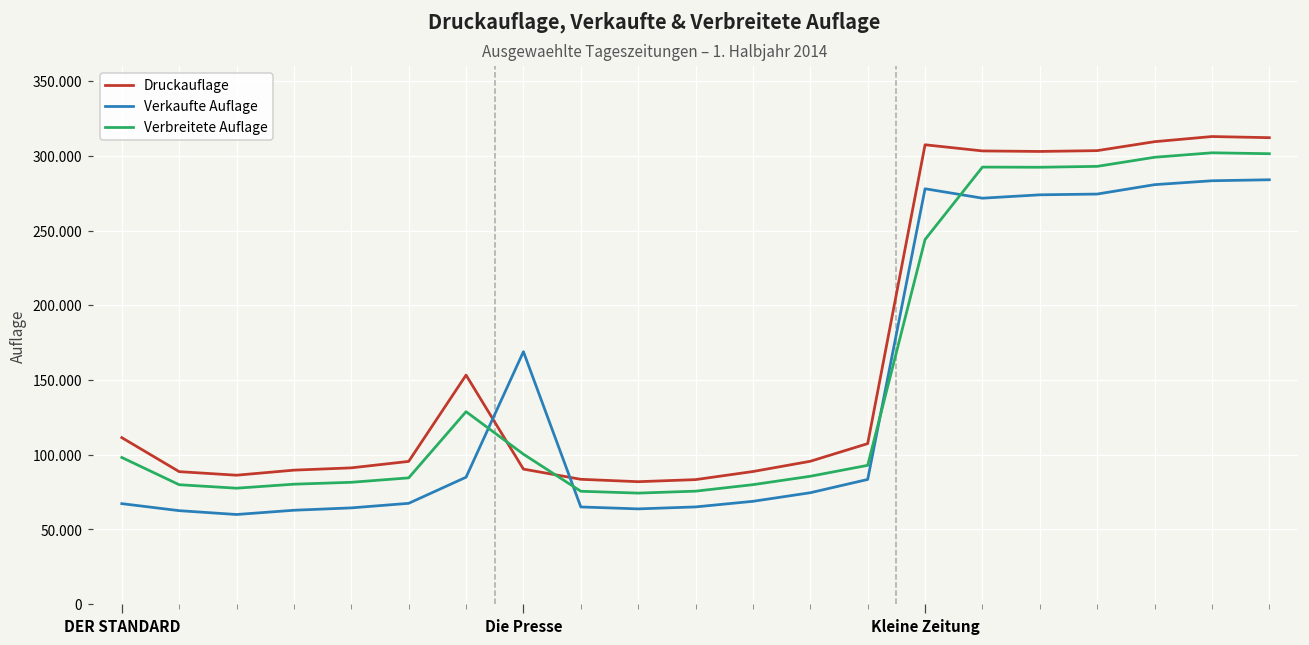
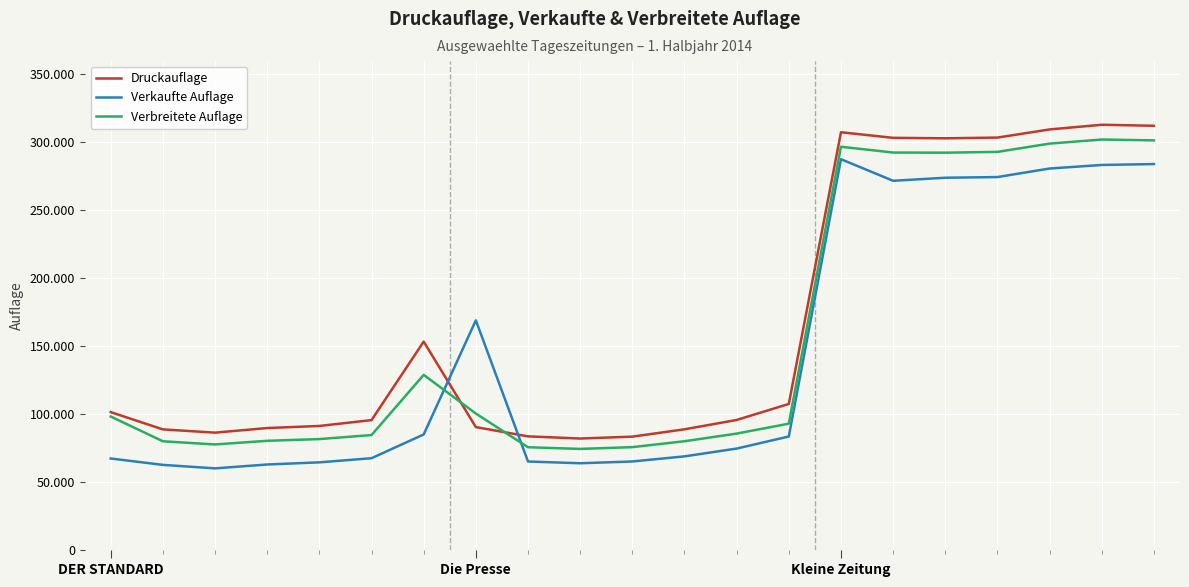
  {
    "Druckauflage": {
-     "DER STANDARD": 111,
+     "DER STANDARD": 101,
      "Die Presse": 90,
      "Kleine Zeitung": 307
    },
    "Verkaufte Auflage": {
      "DER STANDARD": 67,
      "Die Presse": 169,
-     "Kleine Zeitung": 278
+     "Kleine Zeitung": 288
    },
    "Verbreitete Auflage": {
      "DER STANDARD": 98,
      "Die Presse": 100,
-     "Kleine Zeitung": 244
+     "Kleine Zeitung": 297
    }
  }
